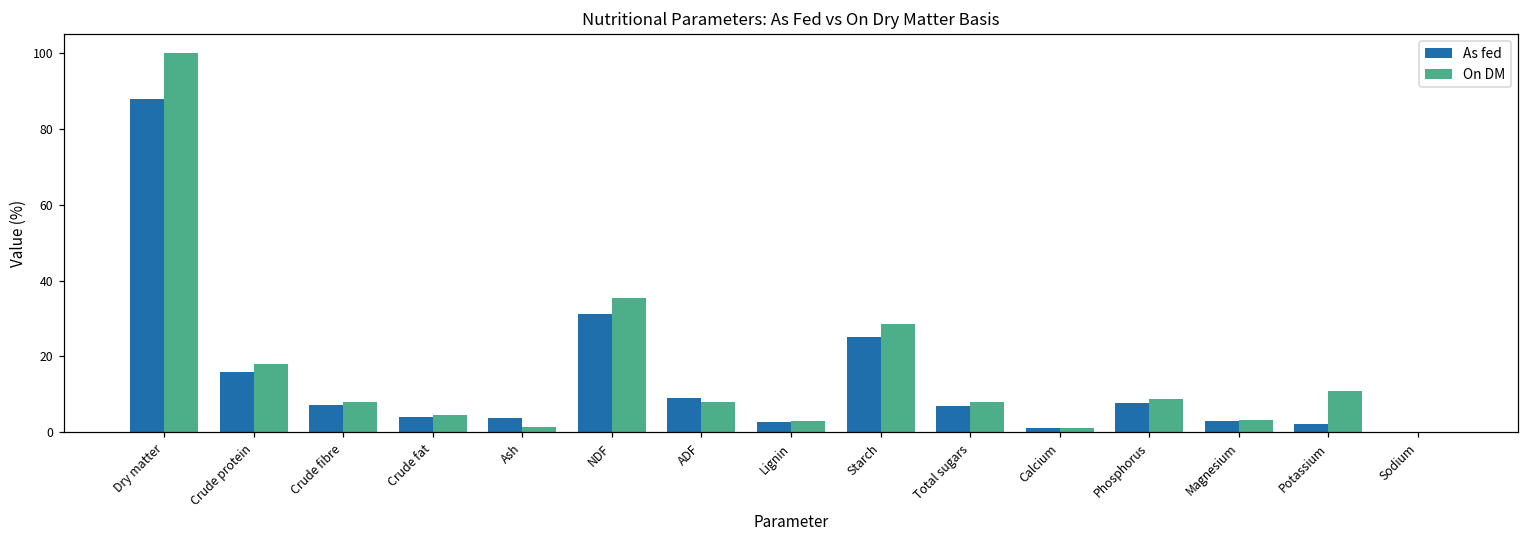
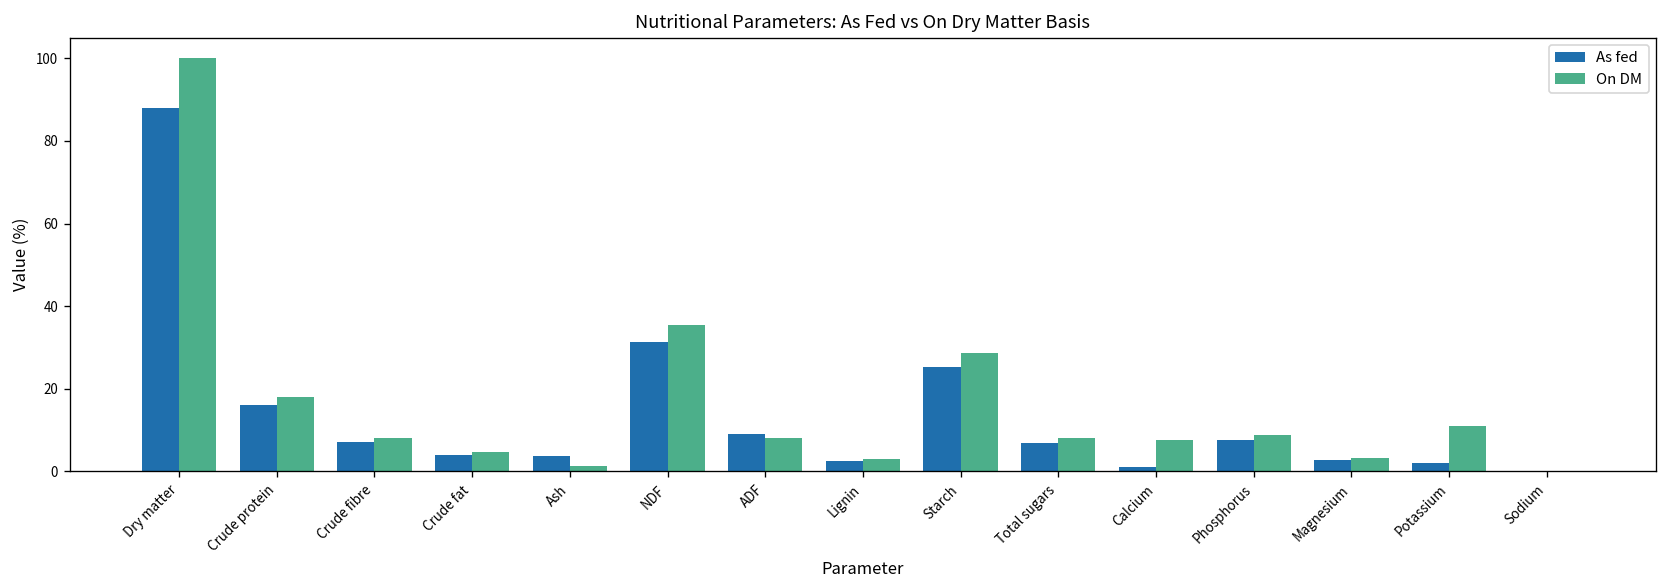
  {
    "As fed": {
      "Dry matter": 88,
      "Crude protein": 16,
      "Crude fibre": 7,
      "Crude fat": 4,
      "Ash": 4,
      "NDF": 31,
      "ADF": 9,
      "Lignin": 3,
      "Starch": 25,
      "Total sugars": 7,
      "Calcium": 1,
      "Phosphorus": 8,
      "Magnesium": 3,
      "Potassium": 2
    },
    "On DM": {
      "Dry matter": 100,
      "Crude protein": 18,
      "Crude fibre": 8,
      "Crude fat": 5,
      "Ash": 1,
      "NDF": 36,
      "ADF": 8,
      "Lignin": 3,
      "Starch": 29,
      "Total sugars": 8,
-     "Calcium": 1,
+     "Calcium": 8,
      "Phosphorus": 9,
      "Magnesium": 3,
      "Potassium": 11
    }
  }
